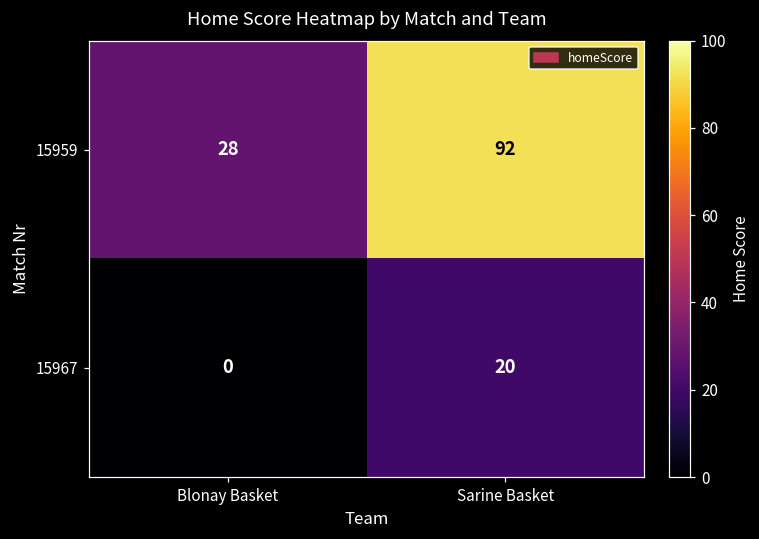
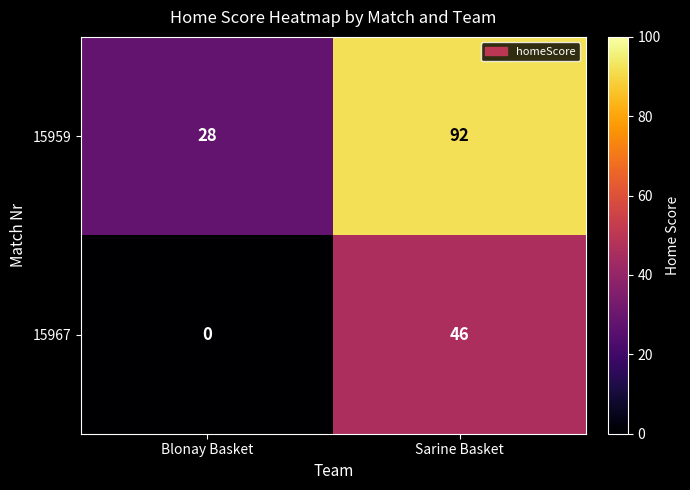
  {
    "15959": {
      "Blonay Basket": 28,
      "Sarine Basket": 92
    },
    "15967": {
      "Blonay Basket": 0,
-     "Sarine Basket": 20
+     "Sarine Basket": 46
    }
  }
